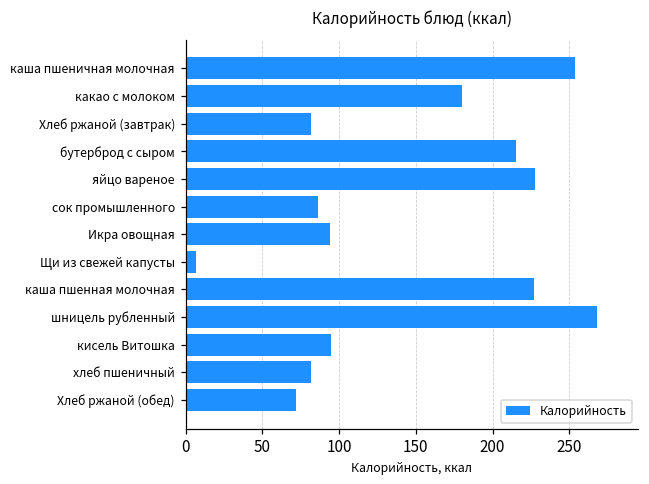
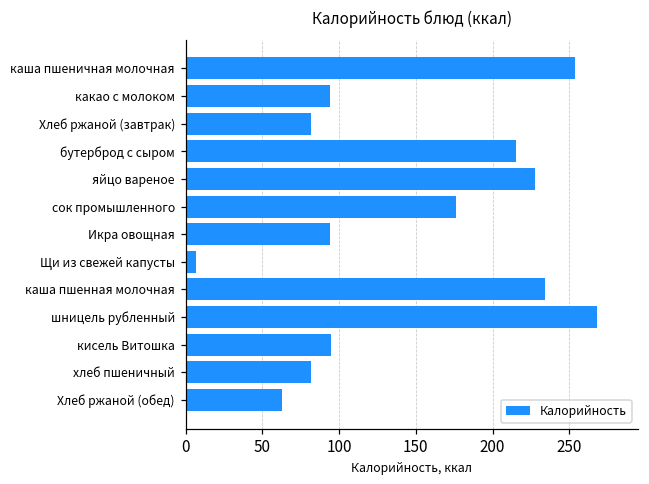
  {
    "каша пшеничная молочная": 254,
-   "какао с молоком": 180,
+   "какао с молоком": 94,
    "Хлеб ржаной (завтрак)": 82,
    "бутерброд с сыром": 215,
    "яйцо вареное": 228,
-   "сок промышленного": 86,
+   "сок промышленного": 176,
    "Икра овощная": 94,
    "Щи из свежей капусты": 7,
-   "каша пшенная молочная": 227,
+   "каша пшенная молочная": 234,
    "шницель рубленный": 268,
    "кисель Витошка": 95,
    "хлеб пшеничный": 82,
-   "Хлеб ржаной (обед)": 72
+   "Хлеб ржаной (обед)": 63
  }
